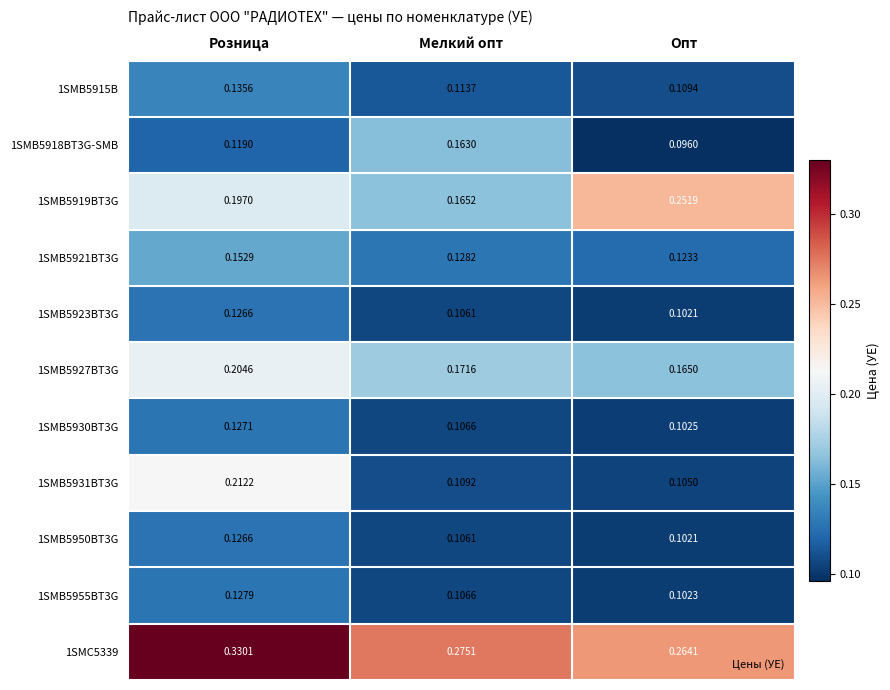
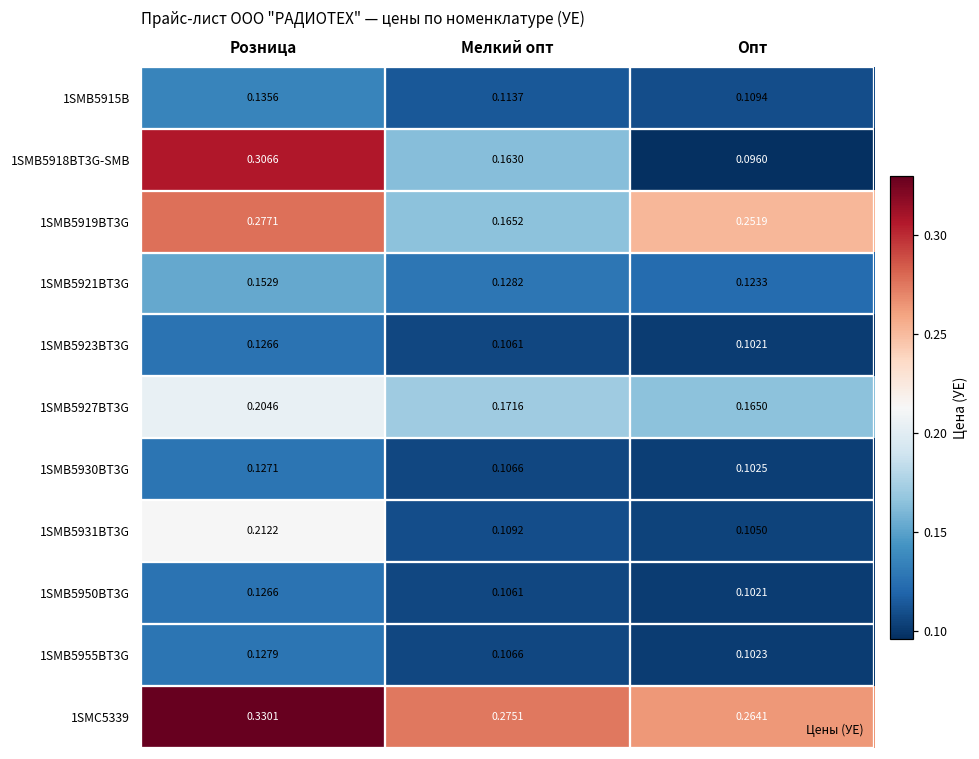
  {
    "1SMB5915B": {
      "Розница": 0.1356,
      "Мелкий опт": 0.1137,
      "Опт": 0.1094
    },
    "1SMB5918BT3G-SMB": {
-     "Розница": 0.1190,
+     "Розница": 0.3066,
      "Мелкий опт": 0.1630,
      "Опт": 0.0960
    },
    "1SMB5919BT3G": {
-     "Розница": 0.1970,
+     "Розница": 0.2771,
      "Мелкий опт": 0.1652,
      "Опт": 0.2519
    },
    "1SMB5921BT3G": {
      "Розница": 0.1529,
      "Мелкий опт": 0.1282,
      "Опт": 0.1233
    },
    "1SMB5923BT3G": {
      "Розница": 0.1266,
      "Мелкий опт": 0.1061,
      "Опт": 0.1021
    },
    "1SMB5927BT3G": {
      "Розница": 0.2046,
      "Мелкий опт": 0.1716,
      "Опт": 0.1650
    },
    "1SMB5930BT3G": {
      "Розница": 0.1271,
      "Мелкий опт": 0.1066,
      "Опт": 0.1025
    },
    "1SMB5931BT3G": {
      "Розница": 0.2122,
      "Мелкий опт": 0.1092,
      "Опт": 0.1050
    },
    "1SMB5950BT3G": {
      "Розница": 0.1266,
      "Мелкий опт": 0.1061,
      "Опт": 0.1021
    },
    "1SMB5955BT3G": {
      "Розница": 0.1279,
      "Мелкий опт": 0.1066,
      "Опт": 0.1023
    },
    "1SMC5339": {
      "Розница": 0.3301,
      "Мелкий опт": 0.2751,
      "Опт": 0.2641
    }
  }
